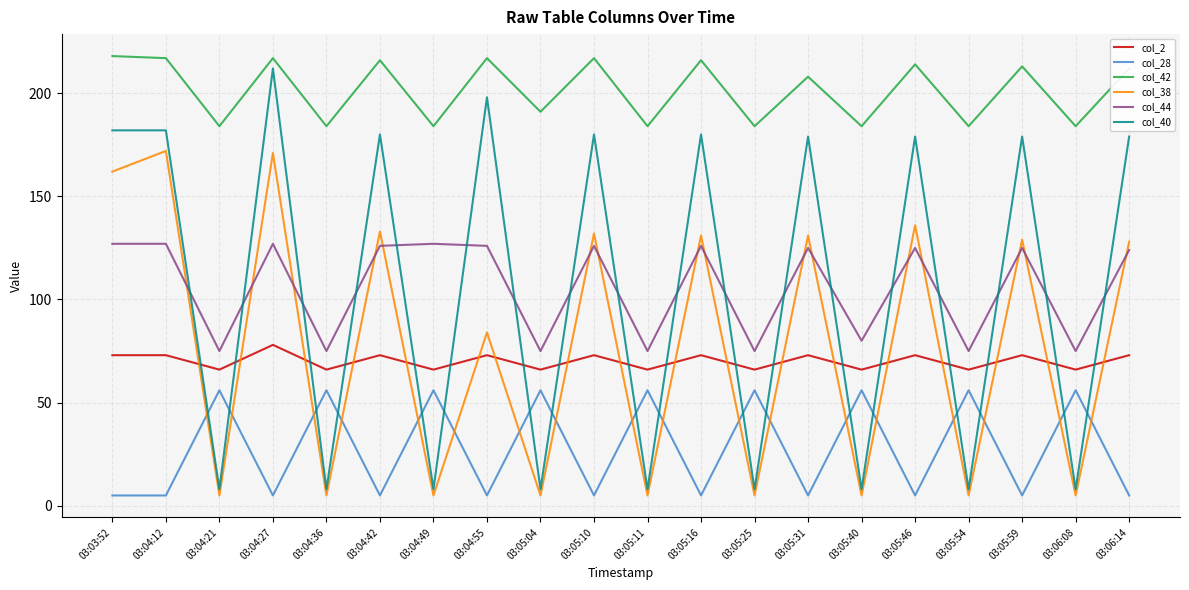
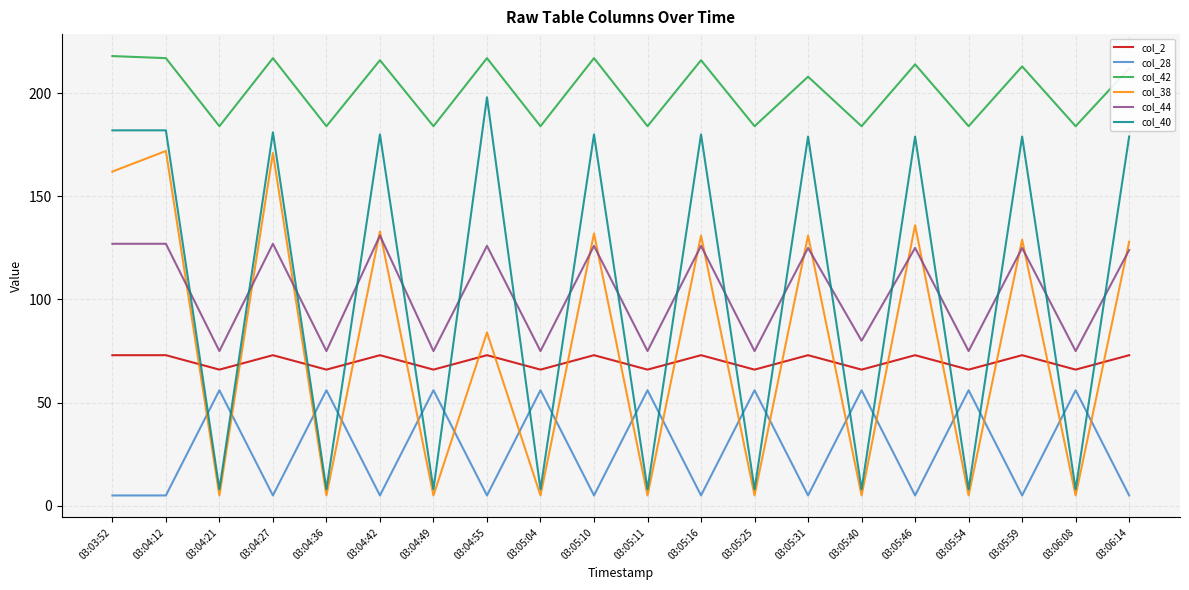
  {
    "col_2": {
      "03:03:52": 73,
      "03:04:12": 73,
      "03:04:21": 66,
-     "03:04:27": 78,
+     "03:04:27": 73,
      "03:04:36": 66,
      "03:04:42": 73,
      "03:04:49": 66,
      "03:04:55": 73,
      "03:05:04": 66,
      "03:05:10": 73,
      "03:05:11": 66,
      "03:05:16": 73,
      "03:05:25": 66,
      "03:05:31": 73,
      "03:05:40": 66,
      "03:05:46": 73,
      "03:05:54": 66,
      "03:05:59": 73,
      "03:06:08": 66,
      "03:06:14": 73
    },
    "col_28": {
      "03:03:52": 5,
      "03:04:12": 5,
      "03:04:21": 56,
      "03:04:27": 5,
      "03:04:36": 56,
      "03:04:42": 5,
      "03:04:49": 56,
      "03:04:55": 5,
      "03:05:04": 56,
      "03:05:10": 5,
      "03:05:11": 56,
      "03:05:16": 5,
      "03:05:25": 56,
      "03:05:31": 5,
      "03:05:40": 56,
      "03:05:46": 5,
      "03:05:54": 56,
      "03:05:59": 5,
      "03:06:08": 56,
      "03:06:14": 5
    },
    "col_42": {
      "03:03:52": 218,
      "03:04:12": 217,
      "03:04:21": 184,
      "03:04:27": 217,
      "03:04:36": 184,
      "03:04:42": 216,
      "03:04:49": 184,
      "03:04:55": 217,
-     "03:05:04": 191,
+     "03:05:04": 184,
      "03:05:10": 217,
      "03:05:11": 184,
      "03:05:16": 216,
      "03:05:25": 184,
      "03:05:31": 208,
      "03:05:40": 184,
      "03:05:46": 214,
      "03:05:54": 184,
      "03:05:59": 213,
      "03:06:08": 184
    },
    "col_38": {
      "03:03:52": 162,
      "03:04:12": 172,
      "03:04:21": 5,
      "03:04:27": 171,
      "03:04:36": 5,
      "03:04:42": 133,
      "03:04:49": 5,
      "03:04:55": 84,
      "03:05:04": 5,
      "03:05:10": 132,
      "03:05:11": 5,
      "03:05:16": 131,
      "03:05:25": 5,
      "03:05:31": 131,
      "03:05:40": 5,
      "03:05:46": 136,
      "03:05:54": 5,
      "03:05:59": 129,
      "03:06:08": 5,
      "03:06:14": 128
    },
    "col_44": {
      "03:03:52": 127,
      "03:04:12": 127,
      "03:04:21": 75,
      "03:04:27": 127,
      "03:04:36": 75,
-     "03:04:42": 126,
-     "03:04:49": 127,
+     "03:04:42": 131,
+     "03:04:49": 75,
      "03:04:55": 126,
      "03:05:04": 75,
      "03:05:10": 126,
      "03:05:11": 75,
      "03:05:16": 126,
      "03:05:25": 75,
      "03:05:31": 125,
      "03:05:40": 80,
      "03:05:46": 125,
      "03:05:54": 75,
      "03:05:59": 125,
      "03:06:08": 75,
      "03:06:14": 124
    },
    "col_40": {
      "03:03:52": 182,
      "03:04:12": 182,
      "03:04:21": 8,
-     "03:04:27": 212,
+     "03:04:27": 181,
      "03:04:36": 8,
      "03:04:42": 180,
      "03:04:49": 8,
      "03:04:55": 198,
      "03:05:04": 8,
      "03:05:10": 180,
      "03:05:11": 8,
      "03:05:16": 180,
      "03:05:25": 8,
      "03:05:31": 179,
      "03:05:40": 8,
      "03:05:46": 179,
      "03:05:54": 8,
      "03:05:59": 179,
      "03:06:08": 8,
      "03:06:14": 179
    }
  }
